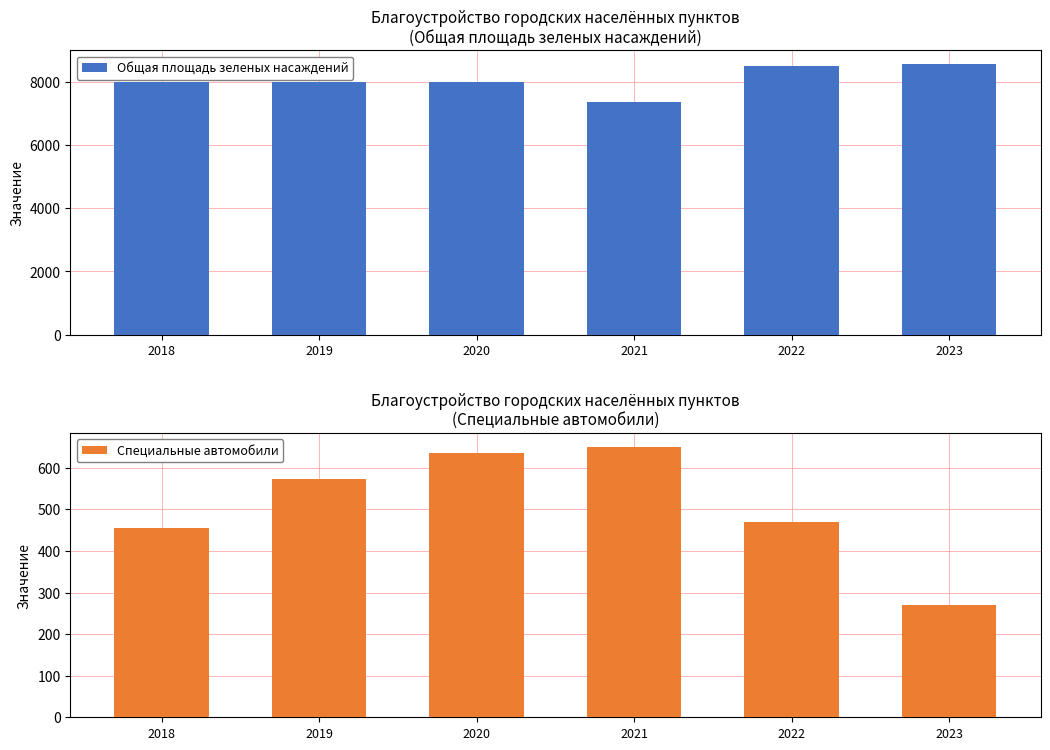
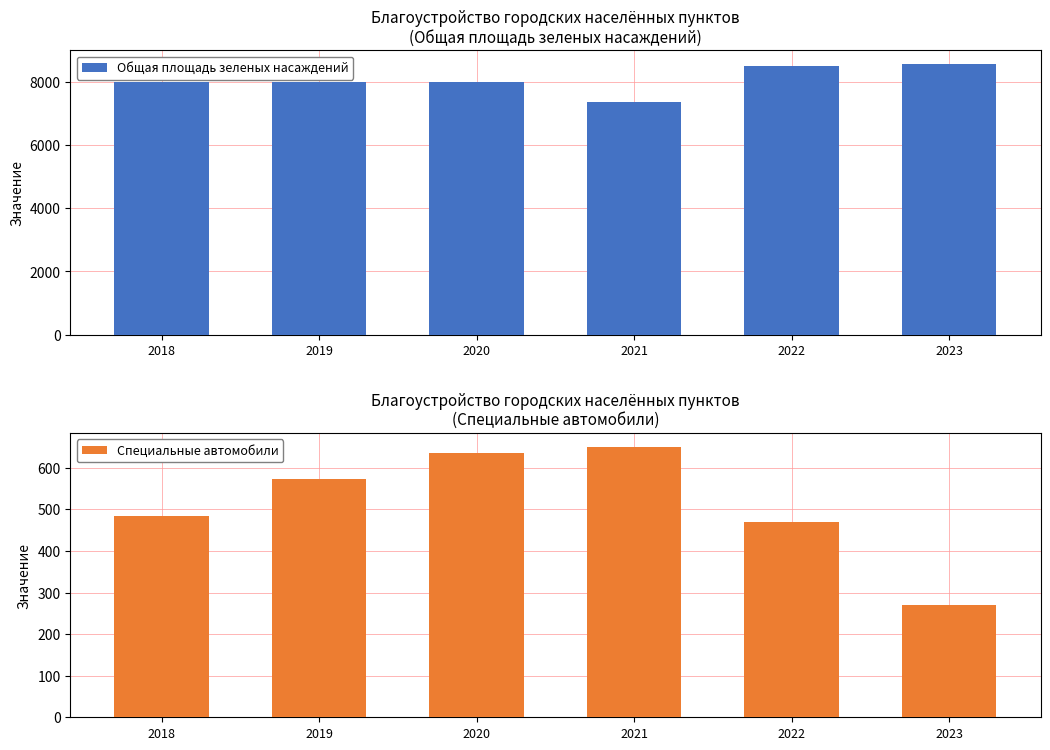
  {
    "Благоустройство городских населённых пунктов (Общая площадь зеленых насаждений)": {
      "2018": 8000,
      "2019": 8000,
      "2020": 8000,
      "2021": 7400,
      "2022": 8500,
      "2023": 8600
    },
    "Благоустройство городских населённых пунктов (Специальные автомобили)": {
-     "2018": 460,
+     "2018": 480,
      "2019": 570,
      "2020": 640,
      "2021": 650,
      "2022": 470,
      "2023": 270
    }
  }
